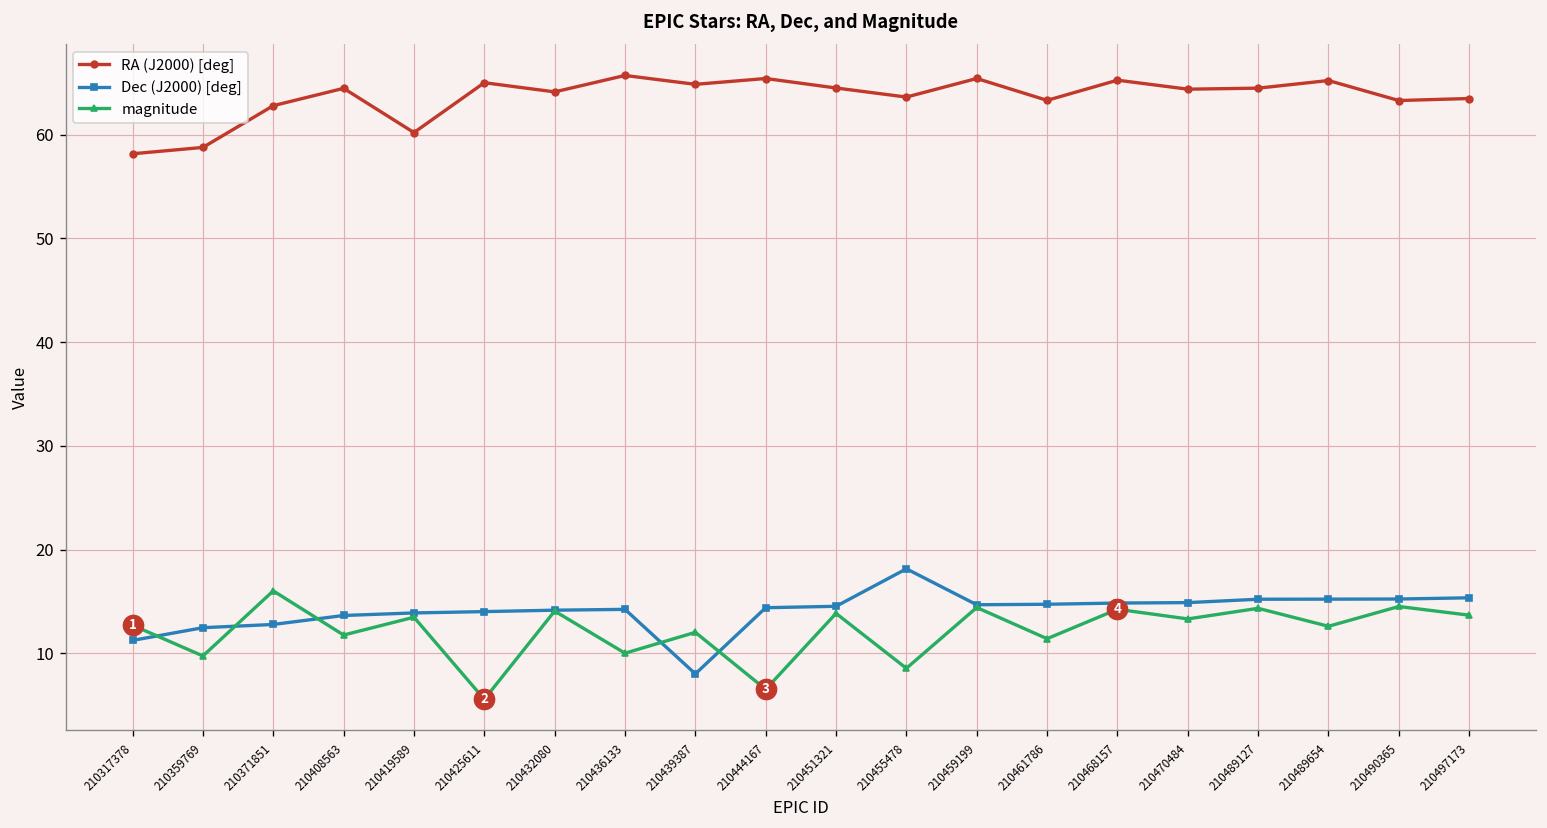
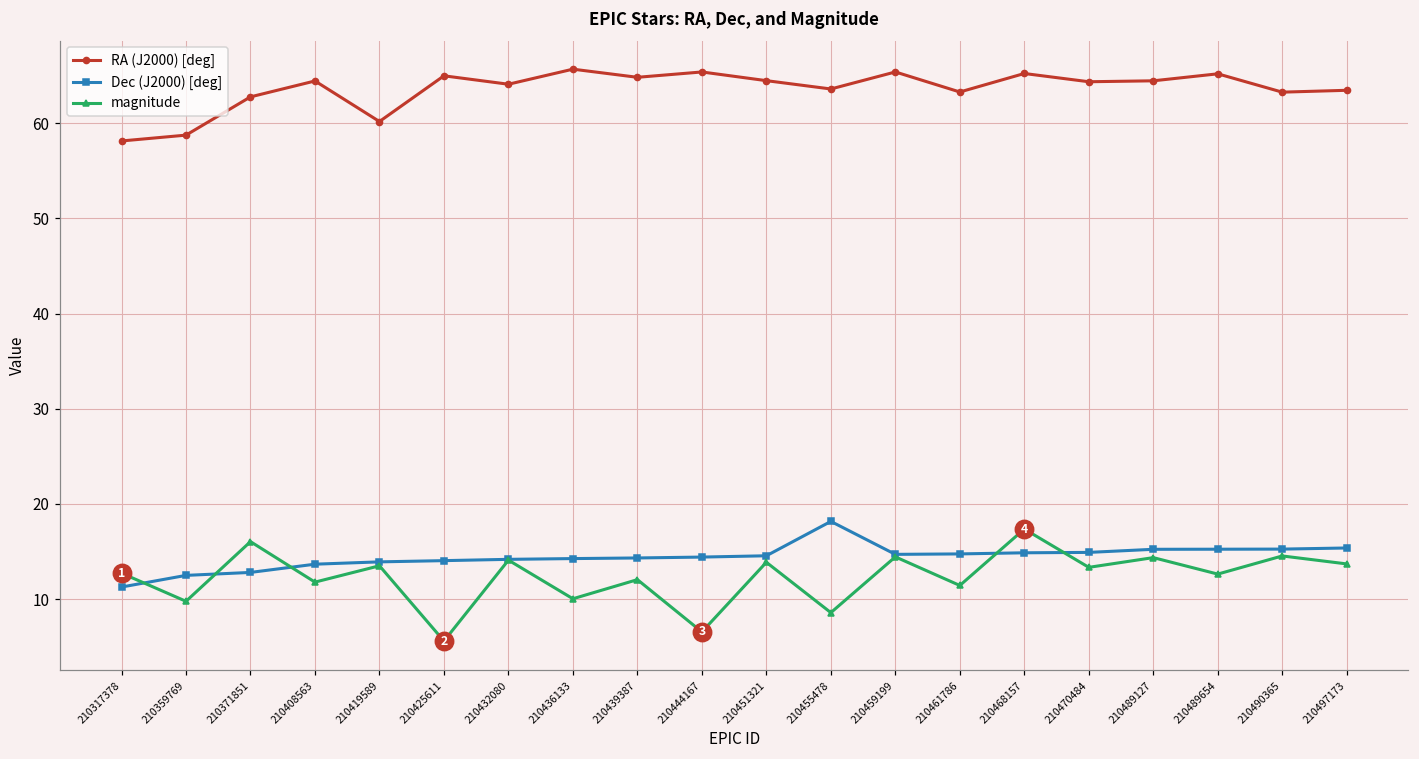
  {
    "Dec (J2000) [deg]": {
      "210317378": 11,
      "210359769": 12,
      "210371851": 13,
      "210408563": 14,
      "210419589": 14,
      "210425611": 14,
      "210436133": 14,
-     "210439387": 8,
+     "210439387": 14,
      "210444167": 14,
      "210451321": 15,
      "210455478": 18,
      "210461786": 15,
      "210470484": 15,
      "210489127": 15,
      "210489654": 15,
      "210490365": 15,
      "210497173": 15
    },
    "magnitude": {
      "210359769": 10,
      "210371851": 16,
      "210408563": 12,
      "210419589": 13,
      "210436133": 10,
      "210439387": 12,
      "210451321": 14,
      "210455478": 9,
      "210461786": 11,
-     "210468157": 14,
+     "210468157": 17,
      "210470484": 13,
      "210489127": 14,
      "210489654": 13,
      "210490365": 15,
      "210497173": 14
    }
  }
